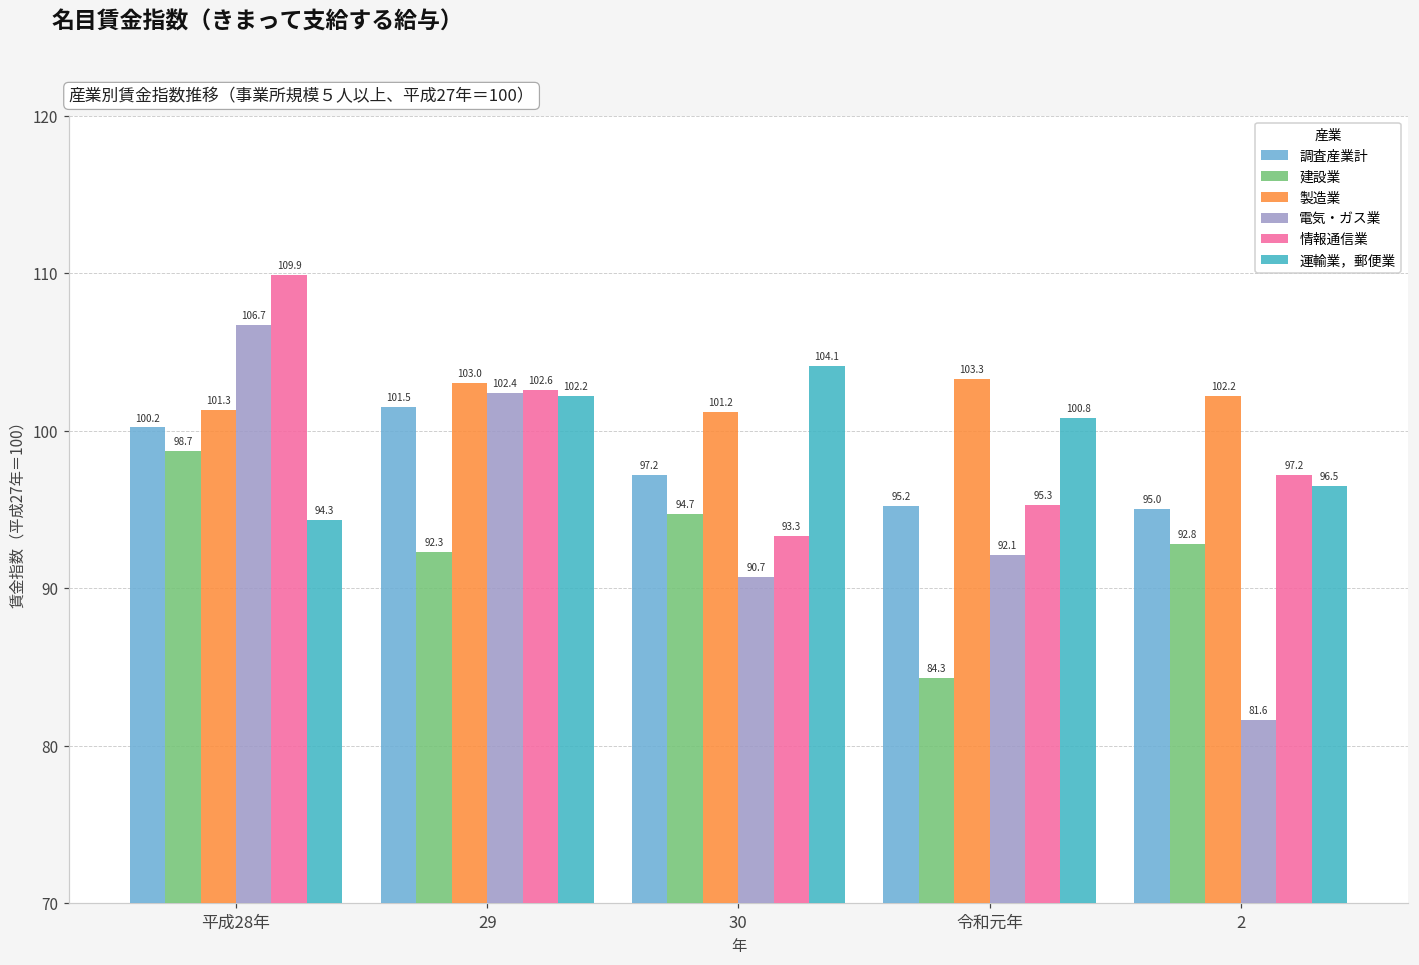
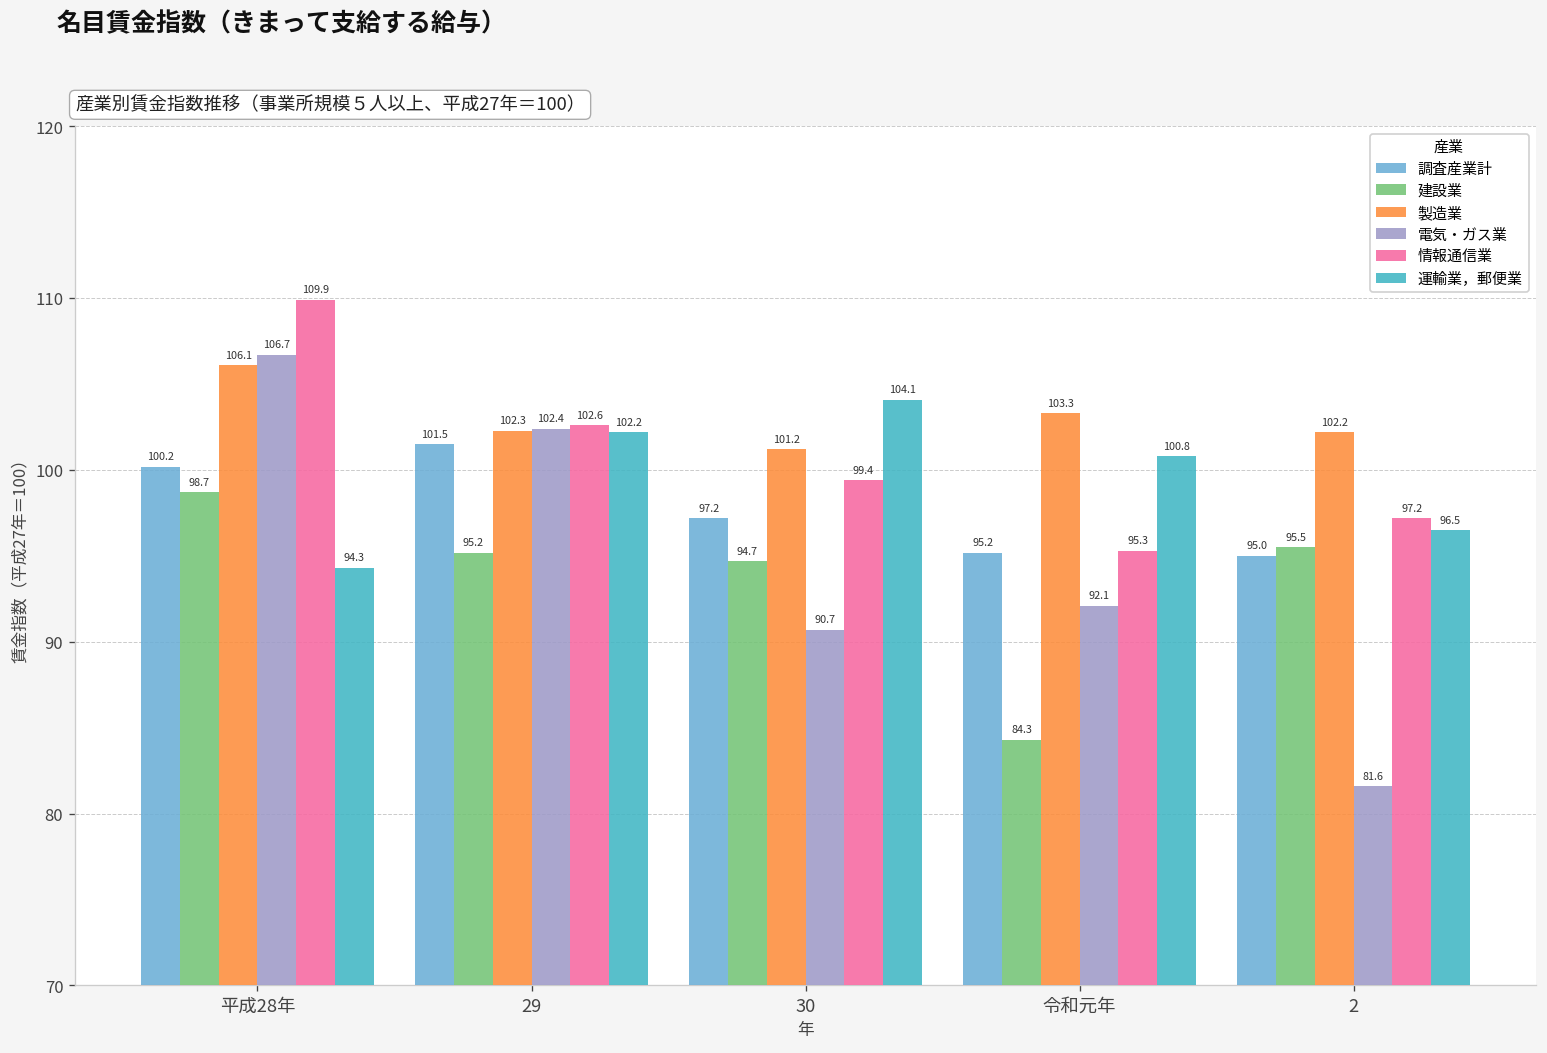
  {
    "建設業": {
      "平成28年": 98.7,
-     "29": 92.3,
+     "29": 95.2,
      "30": 94.7,
      "令和元年": 84.3,
-     "2": 92.8
+     "2": 95.5
    },
    "製造業": {
-     "平成28年": 101.3,
-     "29": 103.0,
+     "平成28年": 106.1,
+     "29": 102.3,
      "30": 101.2,
      "令和元年": 103.3,
      "2": 102.2
    },
    "情報通信業": {
      "平成28年": 109.9,
      "29": 102.6,
-     "30": 93.3,
+     "30": 99.4,
      "令和元年": 95.3,
      "2": 97.2
    }
  }
